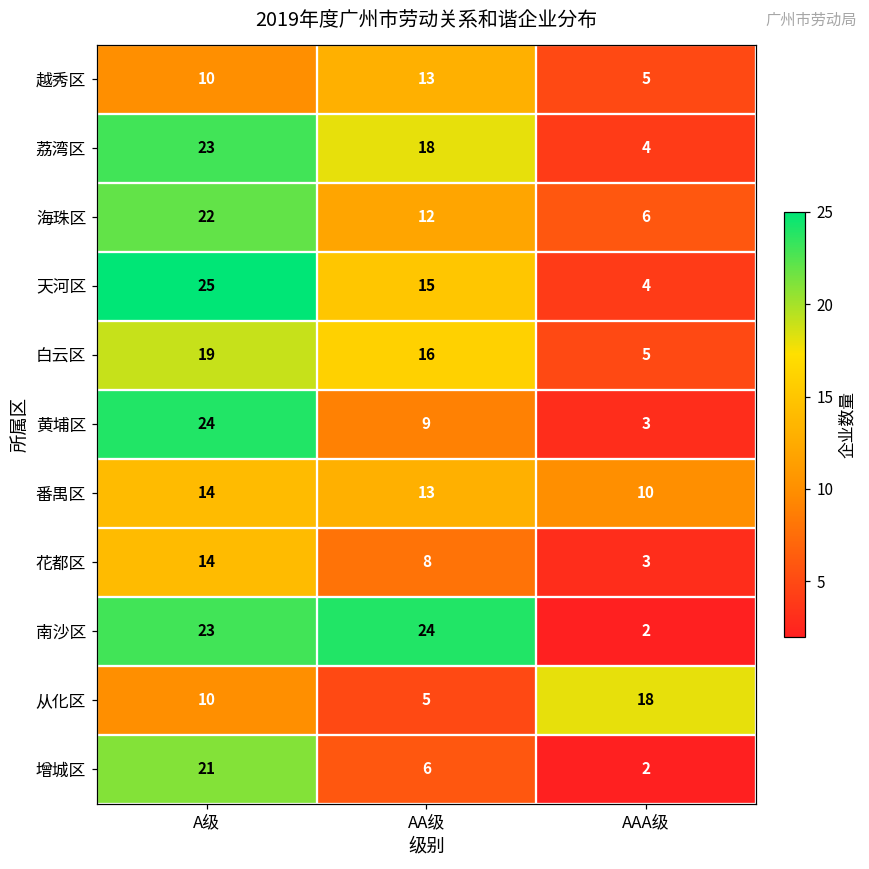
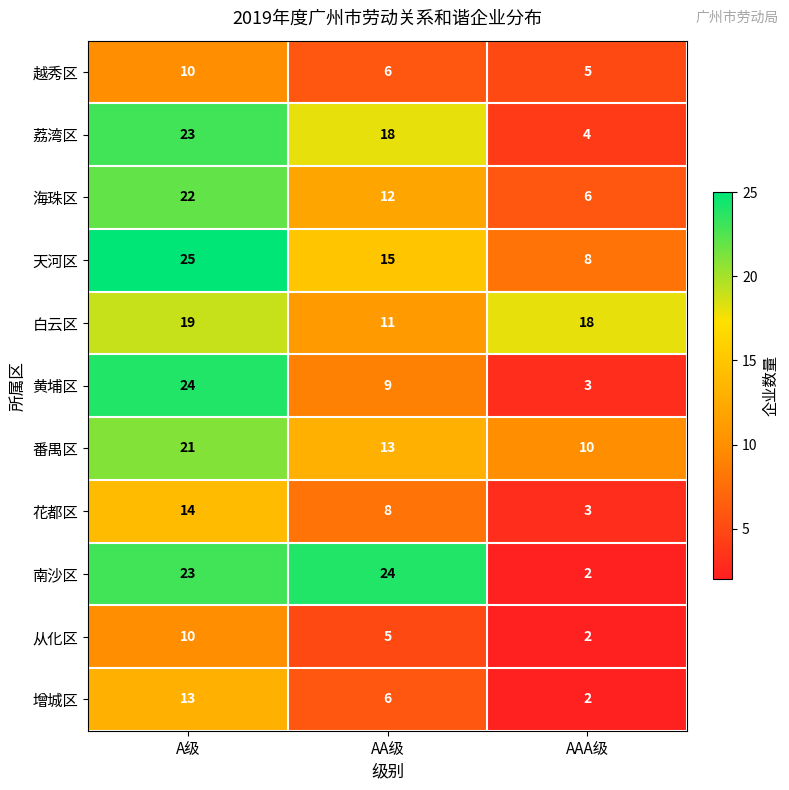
  {
    "越秀区": {
      "A级": 10,
-     "AA级": 13,
+     "AA级": 6,
      "AAA级": 5
    },
    "荔湾区": {
      "A级": 23,
      "AA级": 18,
      "AAA级": 4
    },
    "海珠区": {
      "A级": 22,
      "AA级": 12,
      "AAA级": 6
    },
    "天河区": {
      "A级": 25,
      "AA级": 15,
-     "AAA级": 4
+     "AAA级": 8
    },
    "白云区": {
      "A级": 19,
-     "AA级": 16,
-     "AAA级": 5
+     "AA级": 11,
+     "AAA级": 18
    },
    "黄埔区": {
      "A级": 24,
      "AA级": 9,
      "AAA级": 3
    },
    "番禺区": {
-     "A级": 14,
+     "A级": 21,
      "AA级": 13,
      "AAA级": 10
    },
    "花都区": {
      "A级": 14,
      "AA级": 8,
      "AAA级": 3
    },
    "南沙区": {
      "A级": 23,
      "AA级": 24,
      "AAA级": 2
    },
    "从化区": {
      "A级": 10,
      "AA级": 5,
-     "AAA级": 18
+     "AAA级": 2
    },
    "增城区": {
-     "A级": 21,
+     "A级": 13,
      "AA级": 6,
      "AAA级": 2
    }
  }
